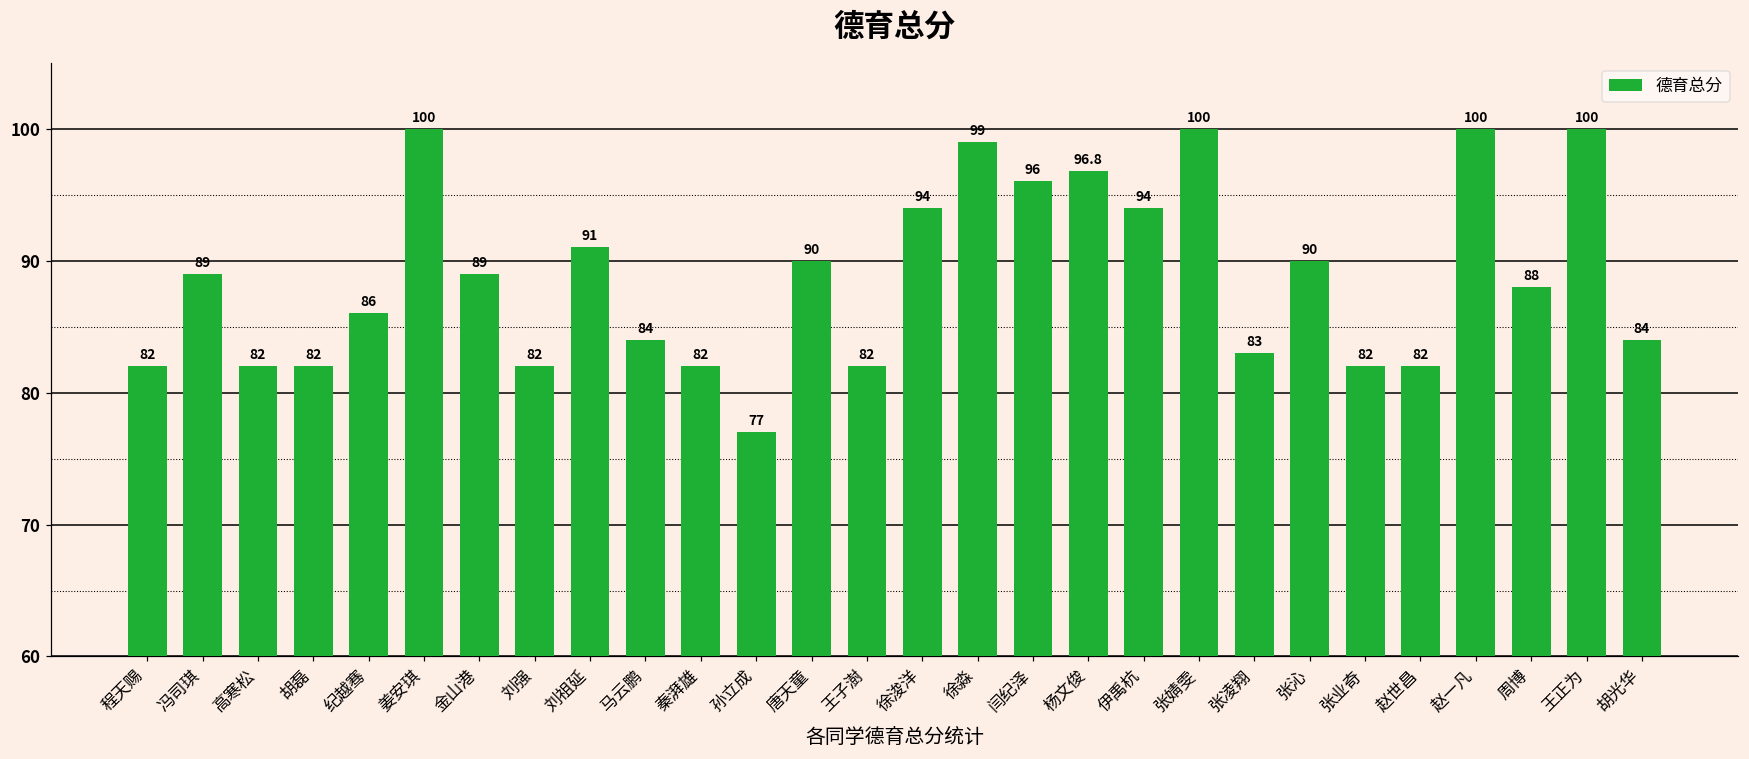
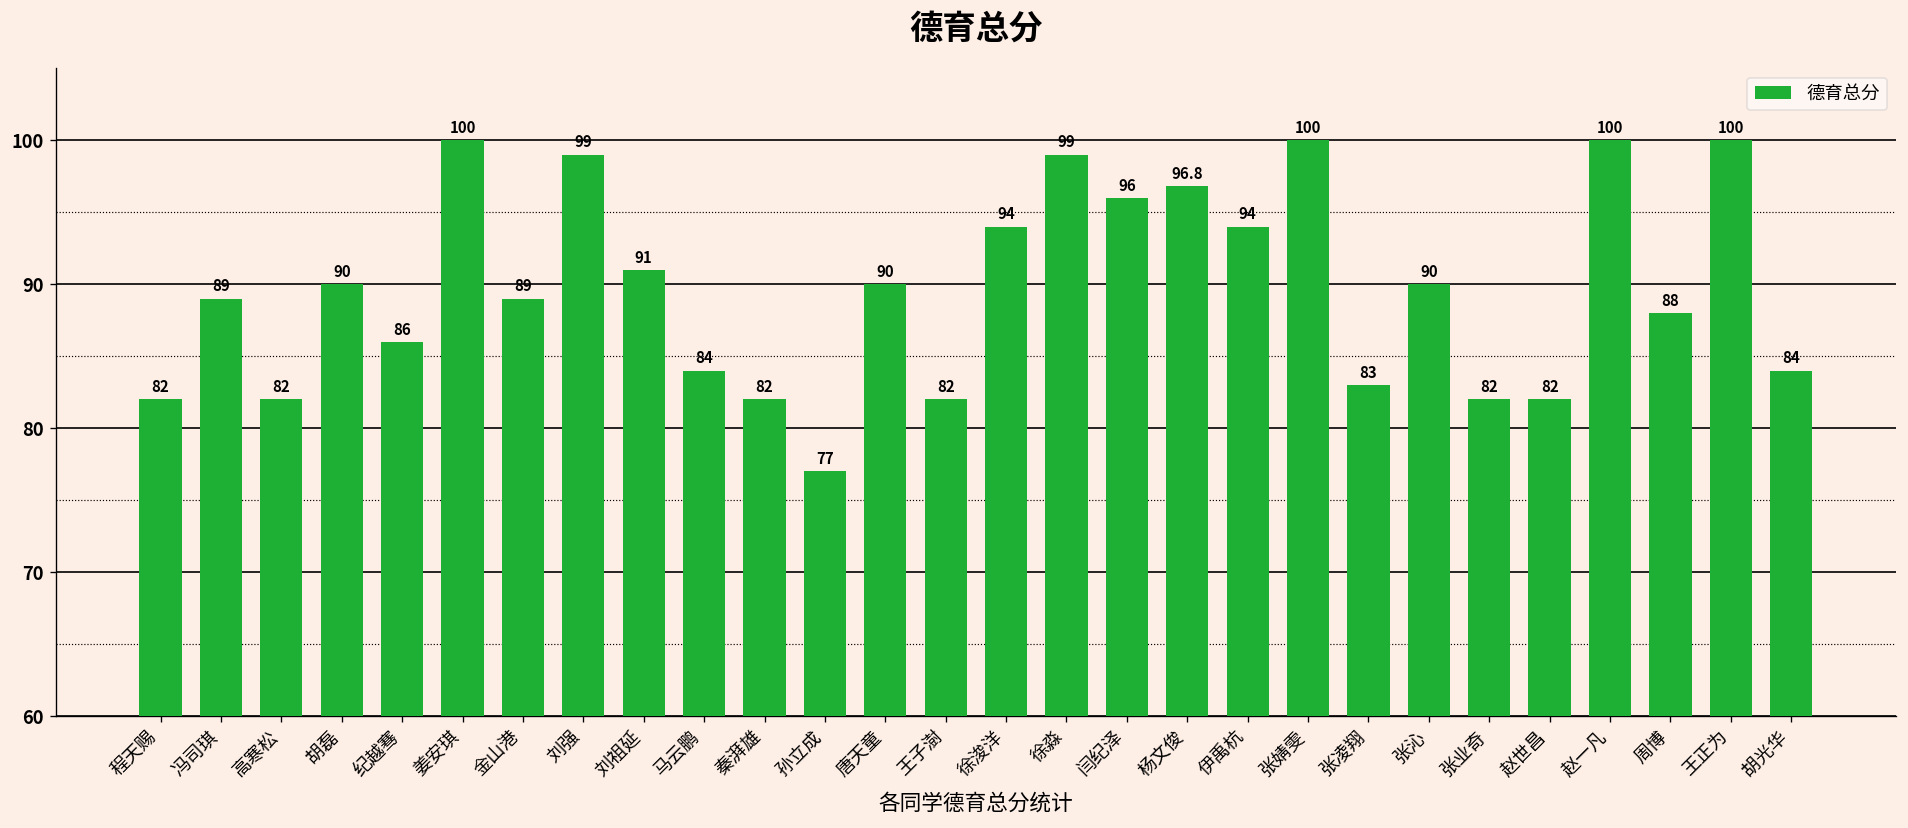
  {
    "程天赐": 82,
    "冯司琪": 89,
    "高寒松": 82,
-   "胡磊": 82,
+   "胡磊": 90,
    "纪越骞": 86,
    "姜安琪": 100,
    "金山港": 89,
-   "刘强": 82,
+   "刘强": 99,
    "刘祖延": 91,
    "马云鹏": 84,
    "秦湃雄": 82,
    "孙立成": 77,
    "唐天童": 90,
    "王子澍": 82,
    "徐浚洋": 94,
    "徐淼": 99,
    "闫纪泽": 96,
    "杨文俊": 96.8,
    "伊禹杭": 94,
    "张婧雯": 100,
    "张凌翔": 83,
    "张沁": 90,
    "张业奇": 82,
    "赵世昌": 82,
    "赵一凡": 100,
    "周博": 88,
    "王正为": 100,
    "胡光华": 84
  }
